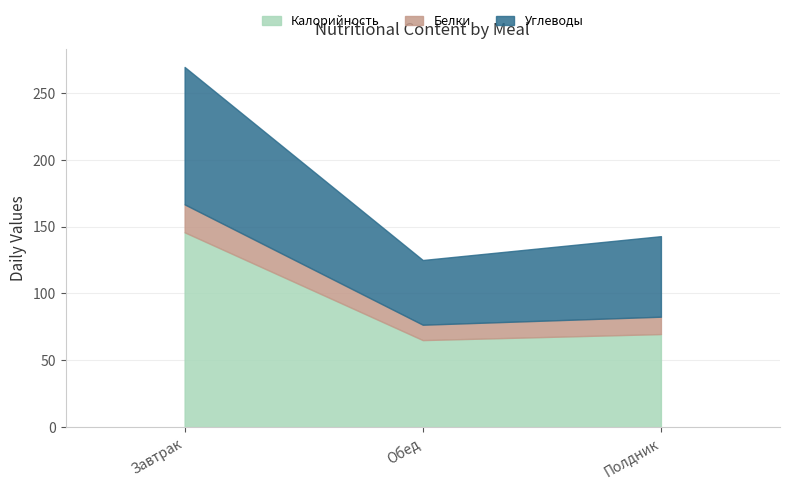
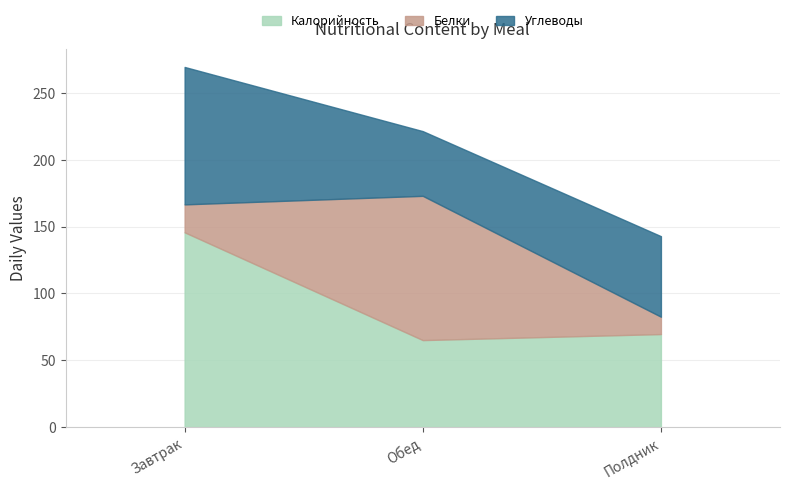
  {
    "Калорийность": {
      "Завтрак": 146,
      "Обед": 65,
      "Полдник": 70
    },
    "Белки": {
      "Завтрак": 21,
-     "Обед": 12,
+     "Обед": 108,
      "Полдник": 13
    },
    "Углеводы": {
      "Завтрак": 103,
      "Обед": 48,
      "Полдник": 60
    }
  }
